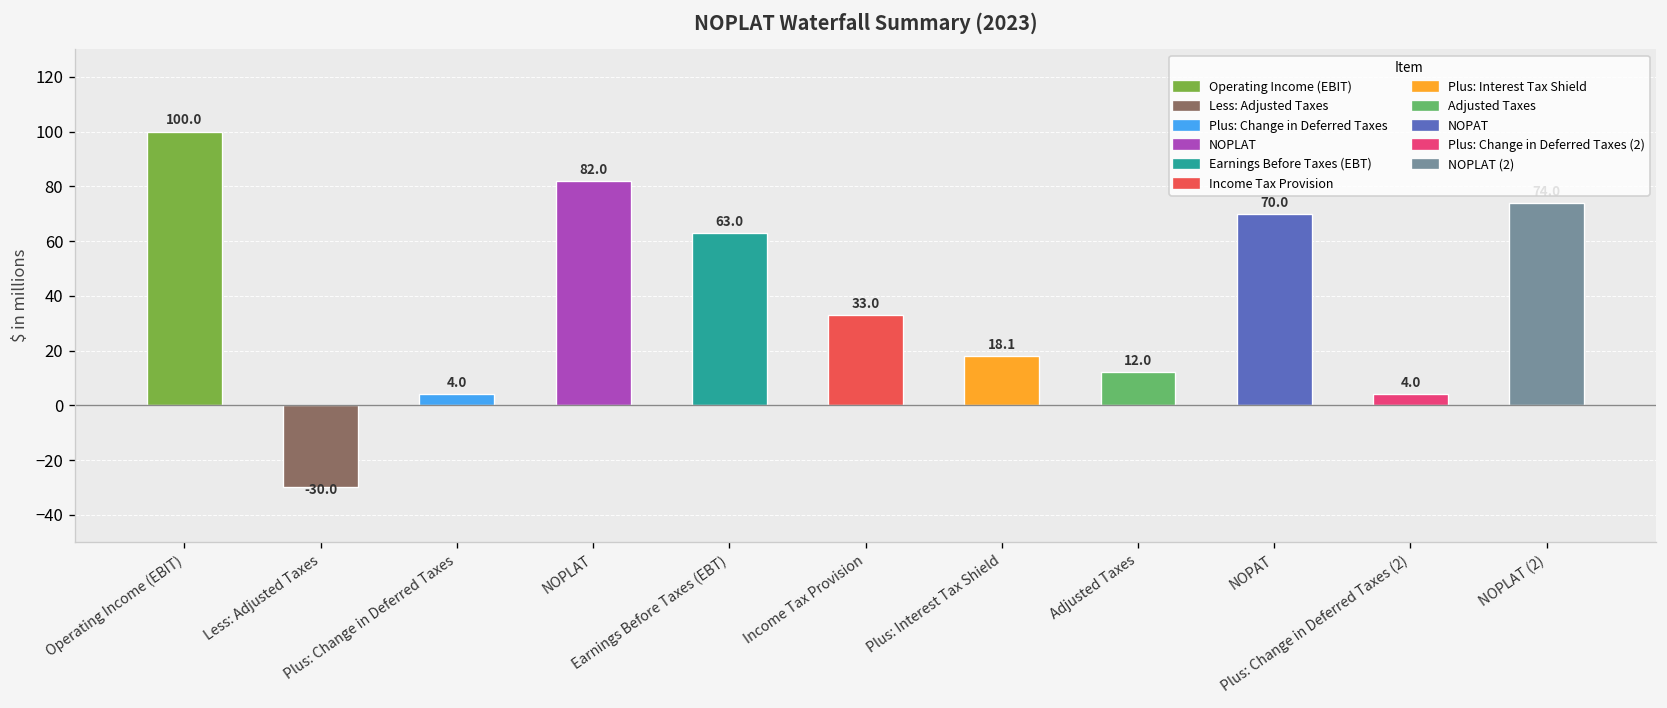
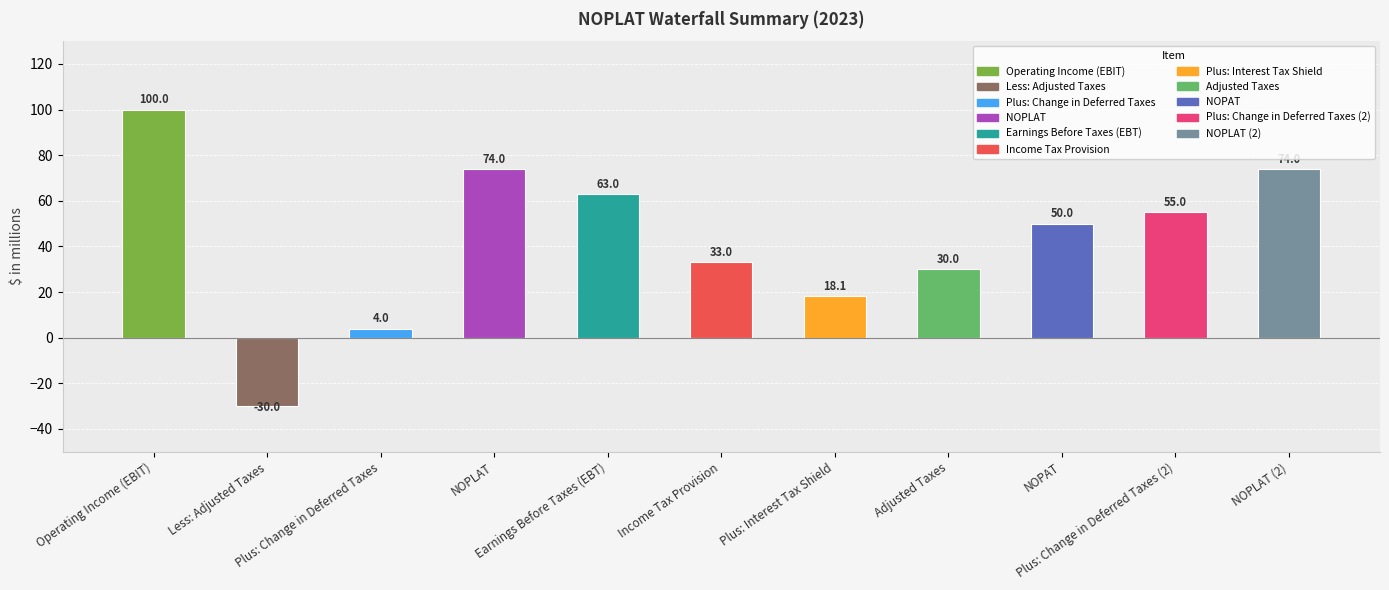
  {
    "Operating Income (EBIT)": 100.0,
    "Less: Adjusted Taxes": -30.0,
    "Plus: Change in Deferred Taxes": 4.0,
-   "NOPLAT": 82.0,
+   "NOPLAT": 74.0,
    "Earnings Before Taxes (EBT)": 63.0,
    "Income Tax Provision": 33.0,
    "Plus: Interest Tax Shield": 18.1,
-   "Adjusted Taxes": 12.0,
-   "NOPAT": 70.0,
-   "Plus: Change in Deferred Taxes (2)": 4.0
+   "Adjusted Taxes": 30.0,
+   "NOPAT": 50.0,
+   "Plus: Change in Deferred Taxes (2)": 55.0
  }
